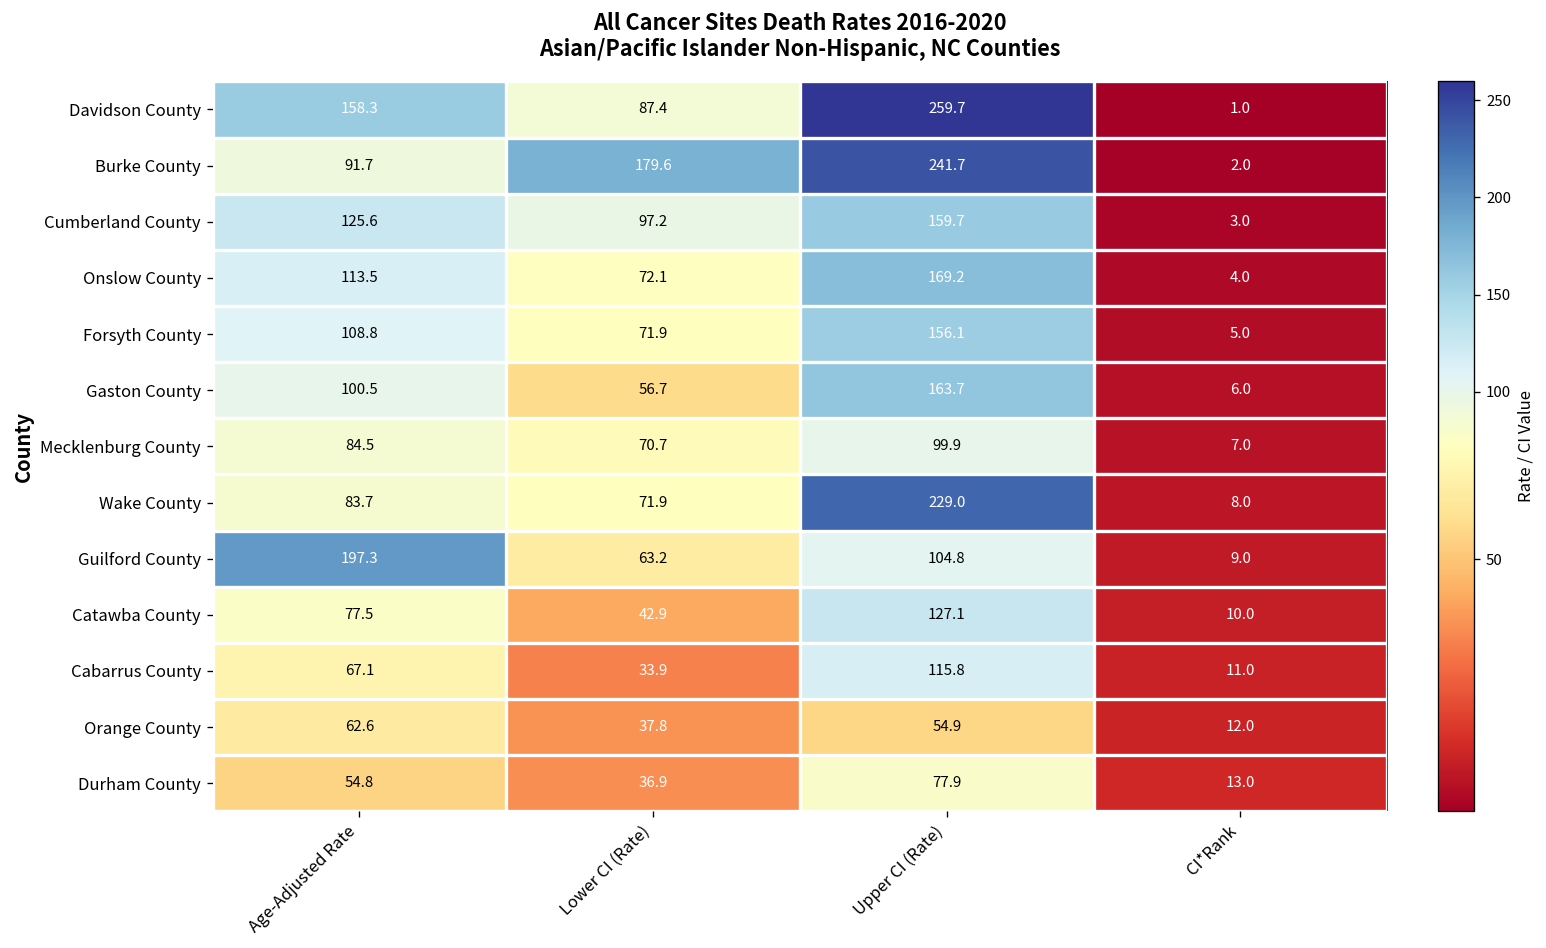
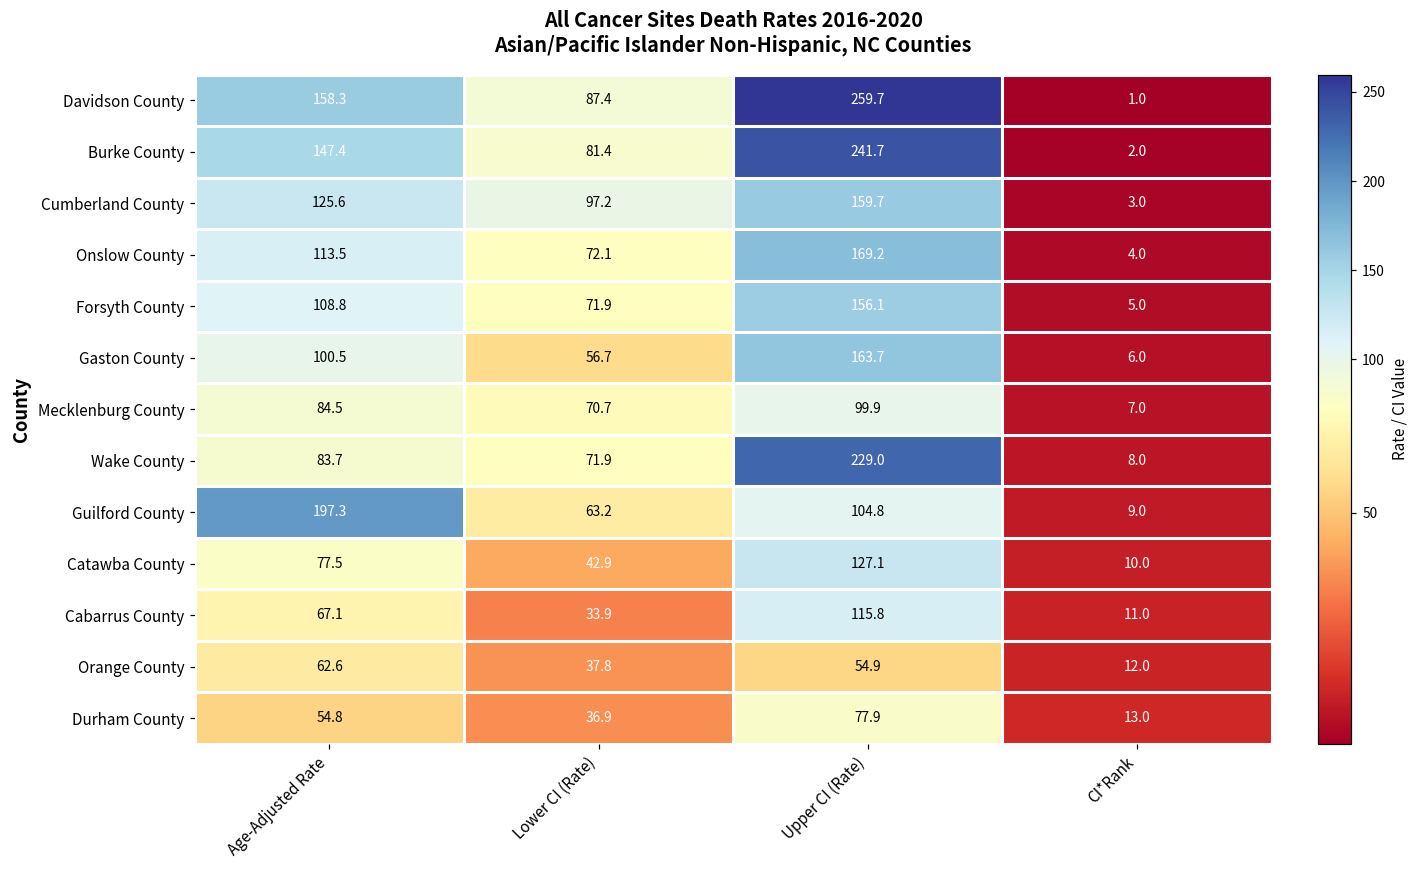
  {
    "Davidson County": {
      "Age-Adjusted Rate": 158.3,
      "Lower CI (Rate)": 87.4,
      "Upper CI (Rate)": 259.7,
      "CI*Rank": 1.0
    },
    "Burke County": {
-     "Age-Adjusted Rate": 91.7,
-     "Lower CI (Rate)": 179.6,
+     "Age-Adjusted Rate": 147.4,
+     "Lower CI (Rate)": 81.4,
      "Upper CI (Rate)": 241.7,
      "CI*Rank": 2.0
    },
    "Cumberland County": {
      "Age-Adjusted Rate": 125.6,
      "Lower CI (Rate)": 97.2,
      "Upper CI (Rate)": 159.7,
      "CI*Rank": 3.0
    },
    "Onslow County": {
      "Age-Adjusted Rate": 113.5,
      "Lower CI (Rate)": 72.1,
      "Upper CI (Rate)": 169.2,
      "CI*Rank": 4.0
    },
    "Forsyth County": {
      "Age-Adjusted Rate": 108.8,
      "Lower CI (Rate)": 71.9,
      "Upper CI (Rate)": 156.1,
      "CI*Rank": 5.0
    },
    "Gaston County": {
      "Age-Adjusted Rate": 100.5,
      "Lower CI (Rate)": 56.7,
      "Upper CI (Rate)": 163.7,
      "CI*Rank": 6.0
    },
    "Mecklenburg County": {
      "Age-Adjusted Rate": 84.5,
      "Lower CI (Rate)": 70.7,
      "Upper CI (Rate)": 99.9,
      "CI*Rank": 7.0
    },
    "Wake County": {
      "Age-Adjusted Rate": 83.7,
      "Lower CI (Rate)": 71.9,
      "Upper CI (Rate)": 229.0,
      "CI*Rank": 8.0
    },
    "Guilford County": {
      "Age-Adjusted Rate": 197.3,
      "Lower CI (Rate)": 63.2,
      "Upper CI (Rate)": 104.8,
      "CI*Rank": 9.0
    },
    "Catawba County": {
      "Age-Adjusted Rate": 77.5,
      "Lower CI (Rate)": 42.9,
      "Upper CI (Rate)": 127.1,
      "CI*Rank": 10.0
    },
    "Cabarrus County": {
      "Age-Adjusted Rate": 67.1,
      "Lower CI (Rate)": 33.9,
      "Upper CI (Rate)": 115.8,
      "CI*Rank": 11.0
    },
    "Orange County": {
      "Age-Adjusted Rate": 62.6,
      "Lower CI (Rate)": 37.8,
      "Upper CI (Rate)": 54.9,
      "CI*Rank": 12.0
    },
    "Durham County": {
      "Age-Adjusted Rate": 54.8,
      "Lower CI (Rate)": 36.9,
      "Upper CI (Rate)": 77.9,
      "CI*Rank": 13.0
    }
  }
